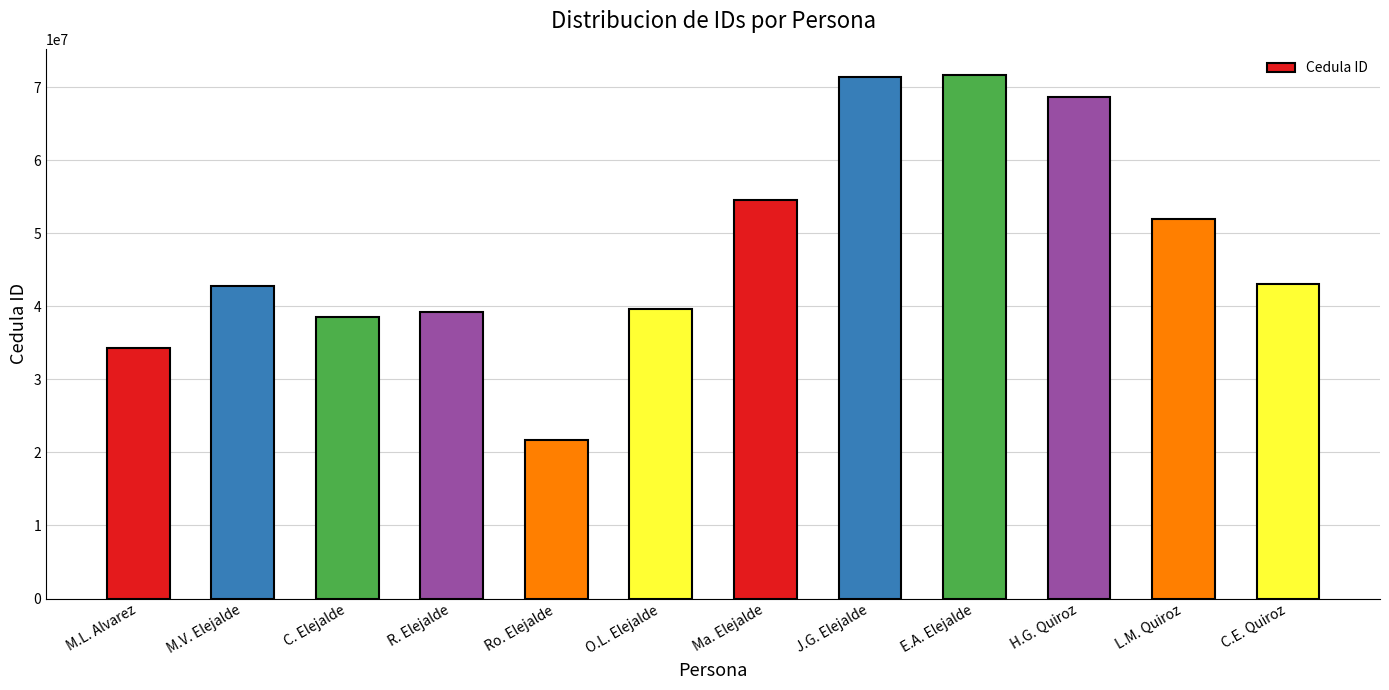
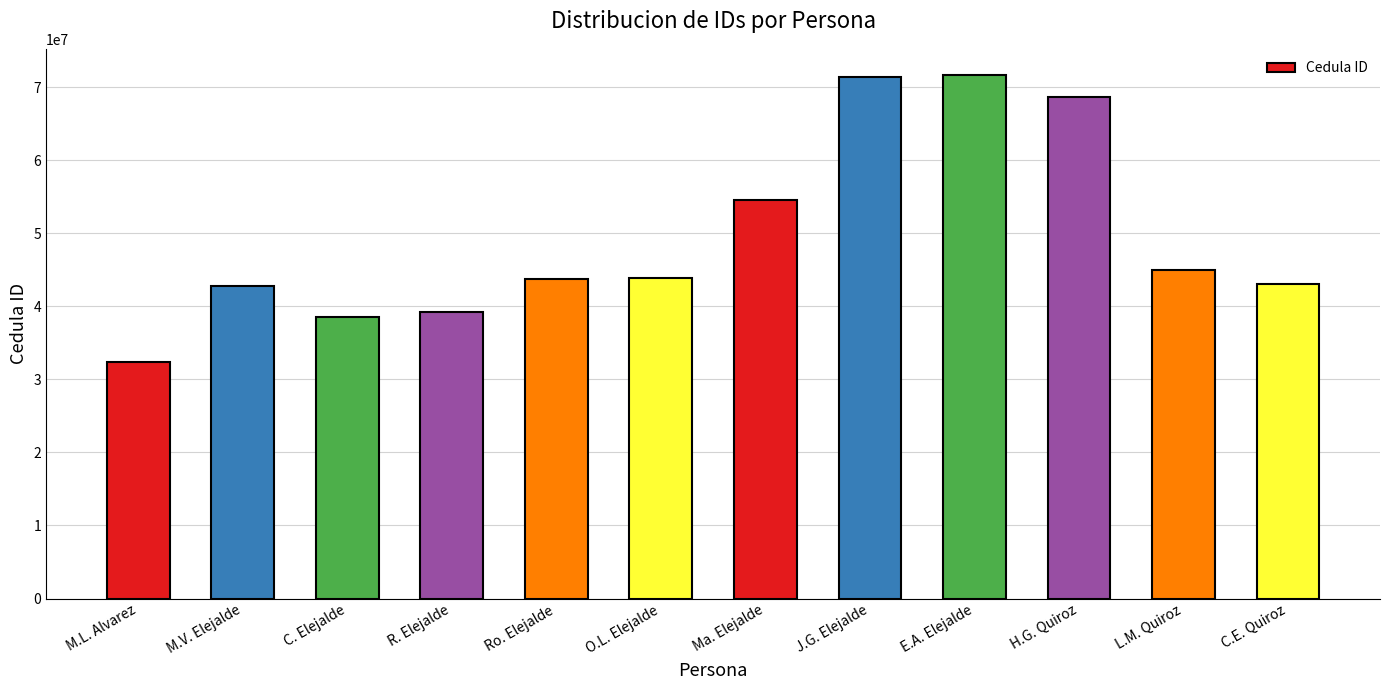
  {
-   "M.L. Alvarez": 34000000,
+   "M.L. Alvarez": 32000000,
    "M.V. Elejalde": 43000000,
    "C. Elejalde": 38000000,
    "R. Elejalde": 39000000,
-   "Ro. Elejalde": 22000000,
-   "O.L. Elejalde": 40000000,
+   "Ro. Elejalde": 44000000,
+   "O.L. Elejalde": 44000000,
    "Ma. Elejalde": 55000000,
    "J.G. Elejalde": 71000000,
    "E.A. Elejalde": 72000000,
    "H.G. Quiroz": 69000000,
-   "L.M. Quiroz": 52000000,
+   "L.M. Quiroz": 45000000,
    "C.E. Quiroz": 43000000
  }
